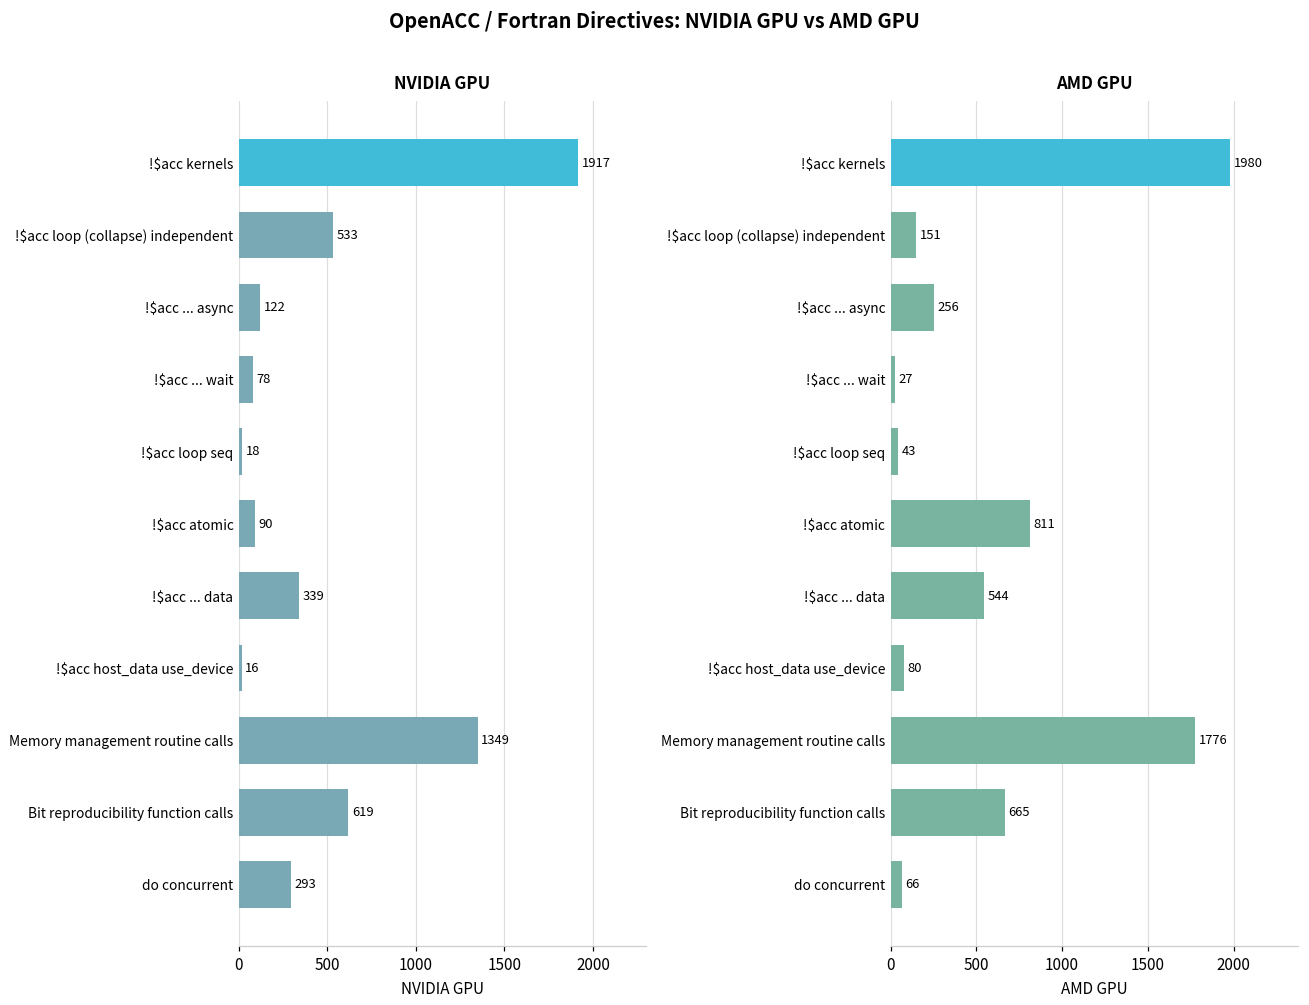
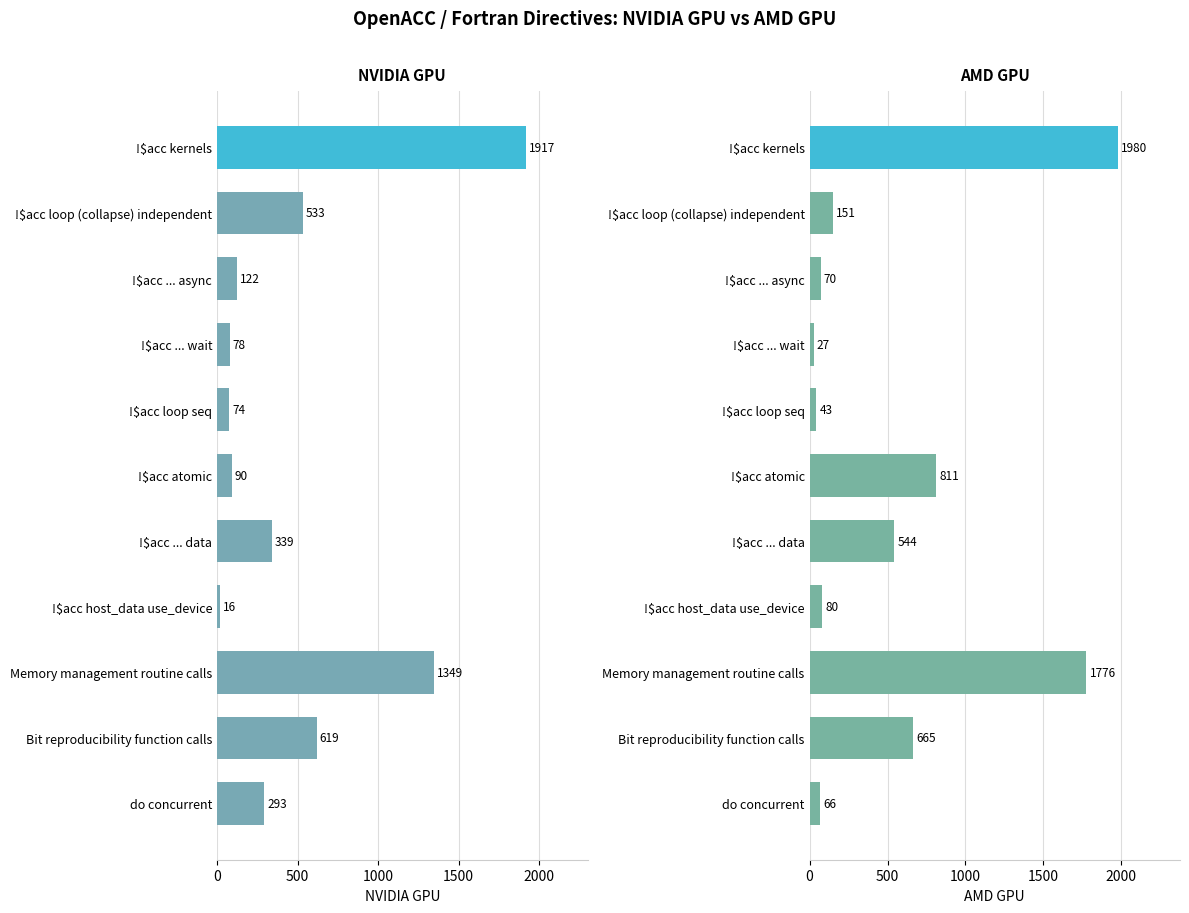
  {
    "NVIDIA GPU": {
      "!$acc kernels": 1917,
      "!$acc loop (collapse) independent": 533,
      "!$acc ... async": 122,
      "!$acc ... wait": 78,
-     "!$acc loop seq": 18,
+     "!$acc loop seq": 74,
      "!$acc atomic": 90,
      "!$acc ... data": 339,
      "!$acc host_data use_device": 16,
      "Memory management routine calls": 1349,
      "Bit reproducibility function calls": 619,
      "do concurrent": 293
    },
    "AMD GPU": {
      "!$acc kernels": 1980,
      "!$acc loop (collapse) independent": 151,
-     "!$acc ... async": 256,
+     "!$acc ... async": 70,
      "!$acc ... wait": 27,
      "!$acc loop seq": 43,
      "!$acc atomic": 811,
      "!$acc ... data": 544,
      "!$acc host_data use_device": 80,
      "Memory management routine calls": 1776,
      "Bit reproducibility function calls": 665,
      "do concurrent": 66
    }
  }
